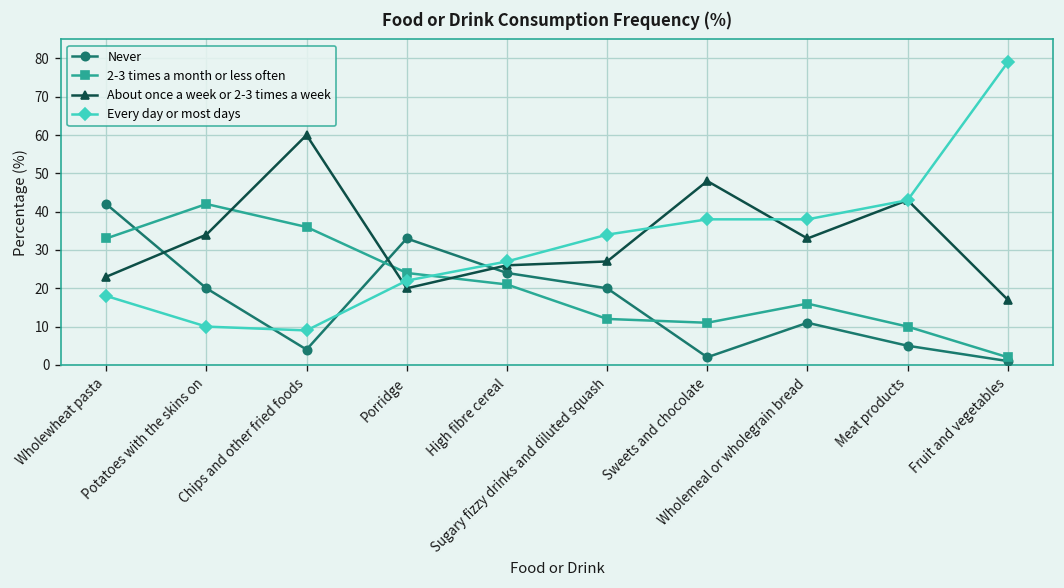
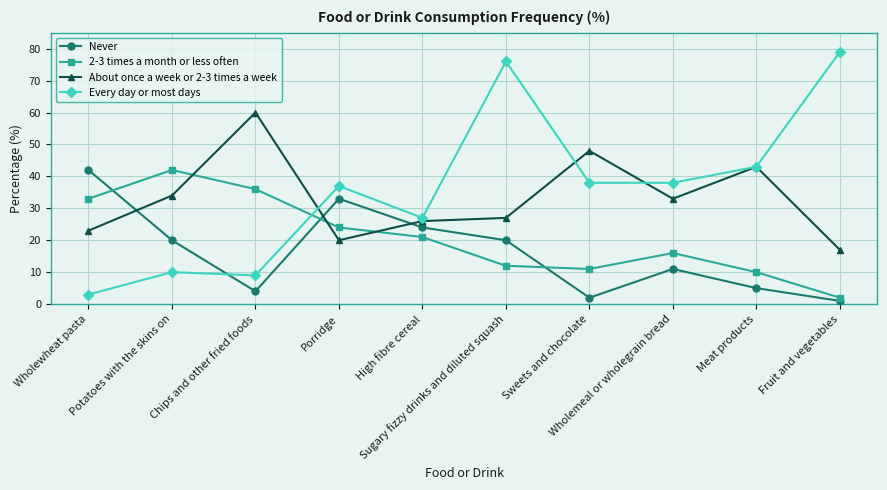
  {
    "2-3 times a month or less often": {
      "Wholewheat pasta": 33,
      "Potatoes with the skins on": 42,
      "Chips and other fried foods": 36,
      "Porridge": 24,
      "High fibre cereal": 21,
      "Sugary fizzy drinks and diluted squash": 12,
      "Sweets and chocolate": 11,
      "Wholemeal or wholegrain bread": 16,
      "Meat products": 10,
      "Fruit and vegetables": 2
    },
    "Every day or most days": {
-     "Wholewheat pasta": 18,
+     "Wholewheat pasta": 3,
      "Potatoes with the skins on": 10,
      "Chips and other fried foods": 9,
-     "Porridge": 22,
+     "Porridge": 37,
      "High fibre cereal": 27,
-     "Sugary fizzy drinks and diluted squash": 34,
+     "Sugary fizzy drinks and diluted squash": 76,
      "Sweets and chocolate": 38,
      "Wholemeal or wholegrain bread": 38,
      "Fruit and vegetables": 79
    }
  }
